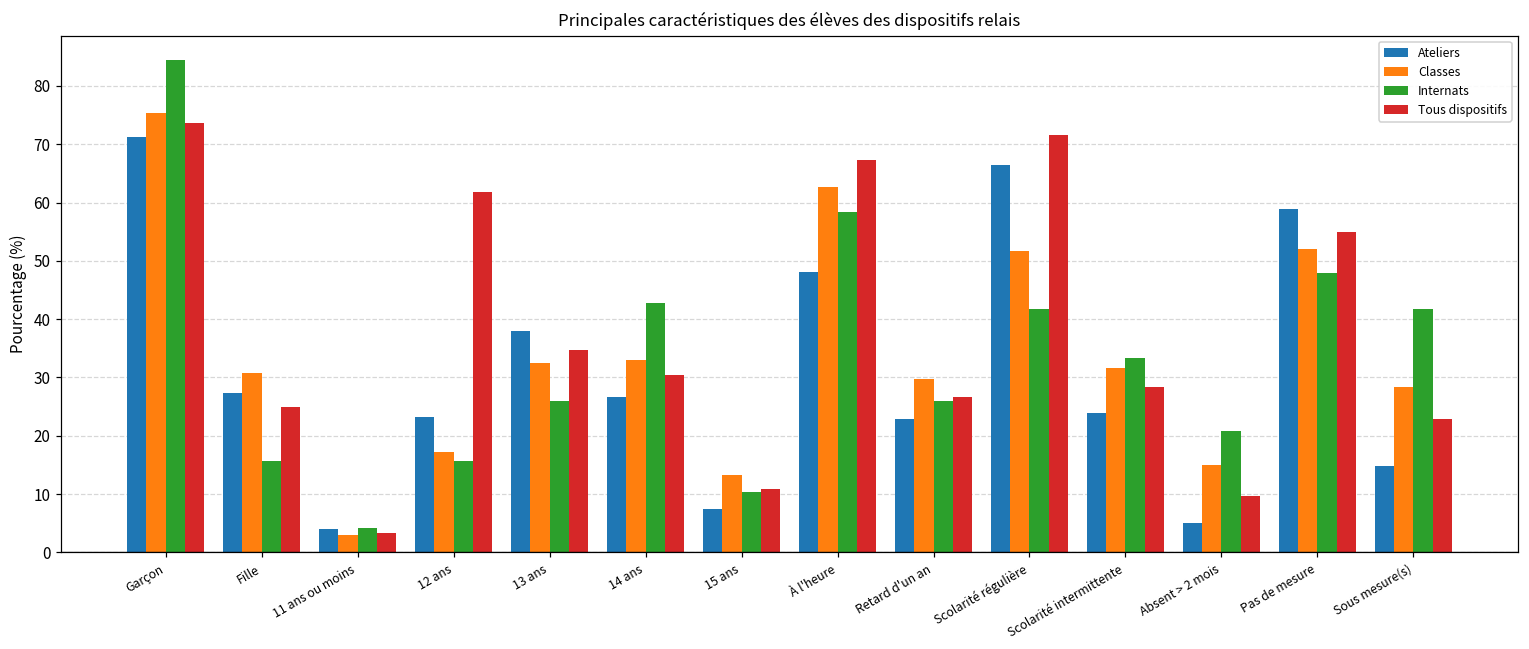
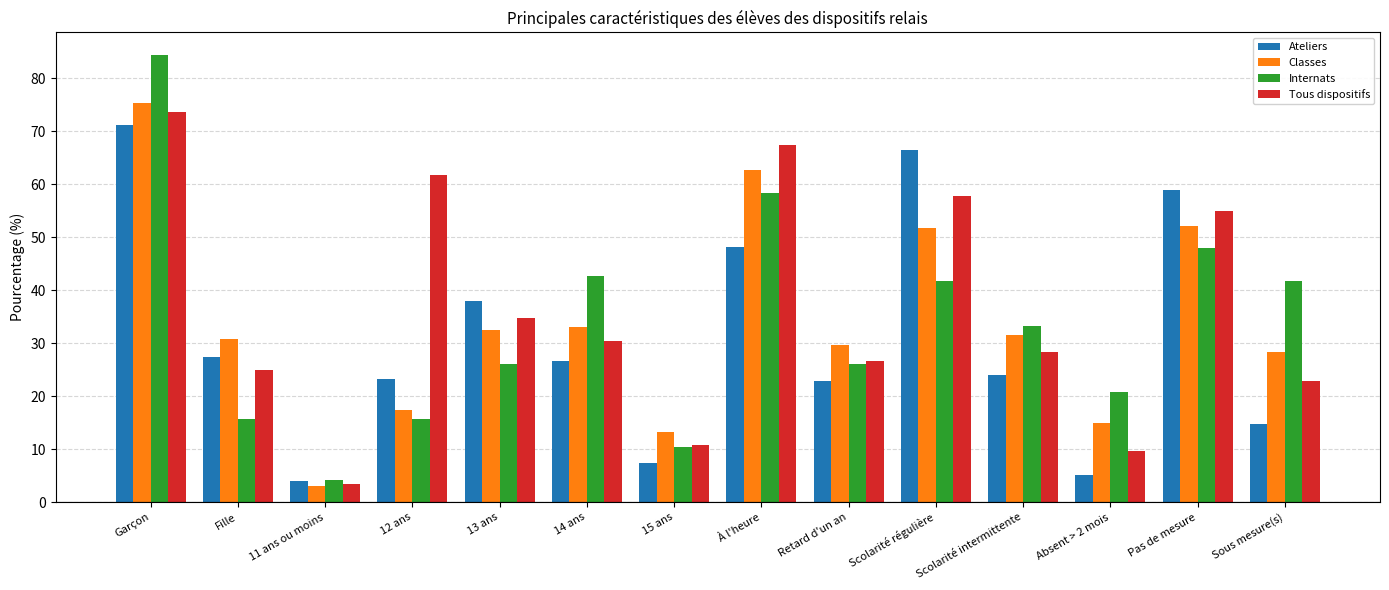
  {
    "Ateliers": {
      "Garçon": 71,
      "Fille": 27,
      "11 ans ou moins": 4,
      "12 ans": 23,
      "13 ans": 38,
      "14 ans": 27,
      "15 ans": 7,
      "À l'heure": 48,
      "Retard d'un an": 23,
      "Scolarité régulière": 66,
      "Scolarité intermittente": 24,
      "Absent > 2 mois": 5,
      "Pas de mesure": 59,
      "Sous mesure(s)": 15
    },
    "Classes": {
      "Garçon": 75,
      "Fille": 31,
      "11 ans ou moins": 3,
      "12 ans": 17,
      "13 ans": 32,
      "14 ans": 33,
      "15 ans": 13,
      "À l'heure": 63,
      "Retard d'un an": 30,
      "Scolarité régulière": 52,
      "Scolarité intermittente": 32,
      "Absent > 2 mois": 15,
      "Pas de mesure": 52,
      "Sous mesure(s)": 28
    },
    "Internats": {
      "Garçon": 84,
      "Fille": 16,
      "11 ans ou moins": 4,
      "12 ans": 16,
      "13 ans": 26,
      "14 ans": 43,
      "15 ans": 10,
      "À l'heure": 58,
      "Retard d'un an": 26,
      "Scolarité régulière": 42,
      "Scolarité intermittente": 33,
      "Absent > 2 mois": 21,
      "Pas de mesure": 48,
      "Sous mesure(s)": 42
    },
    "Tous dispositifs": {
      "Garçon": 74,
      "Fille": 25,
      "11 ans ou moins": 3,
      "12 ans": 62,
      "13 ans": 35,
      "14 ans": 31,
      "15 ans": 11,
      "À l'heure": 67,
      "Retard d'un an": 27,
-     "Scolarité régulière": 72,
+     "Scolarité régulière": 58,
      "Scolarité intermittente": 28,
      "Absent > 2 mois": 10,
      "Pas de mesure": 55,
      "Sous mesure(s)": 23
    }
  }
